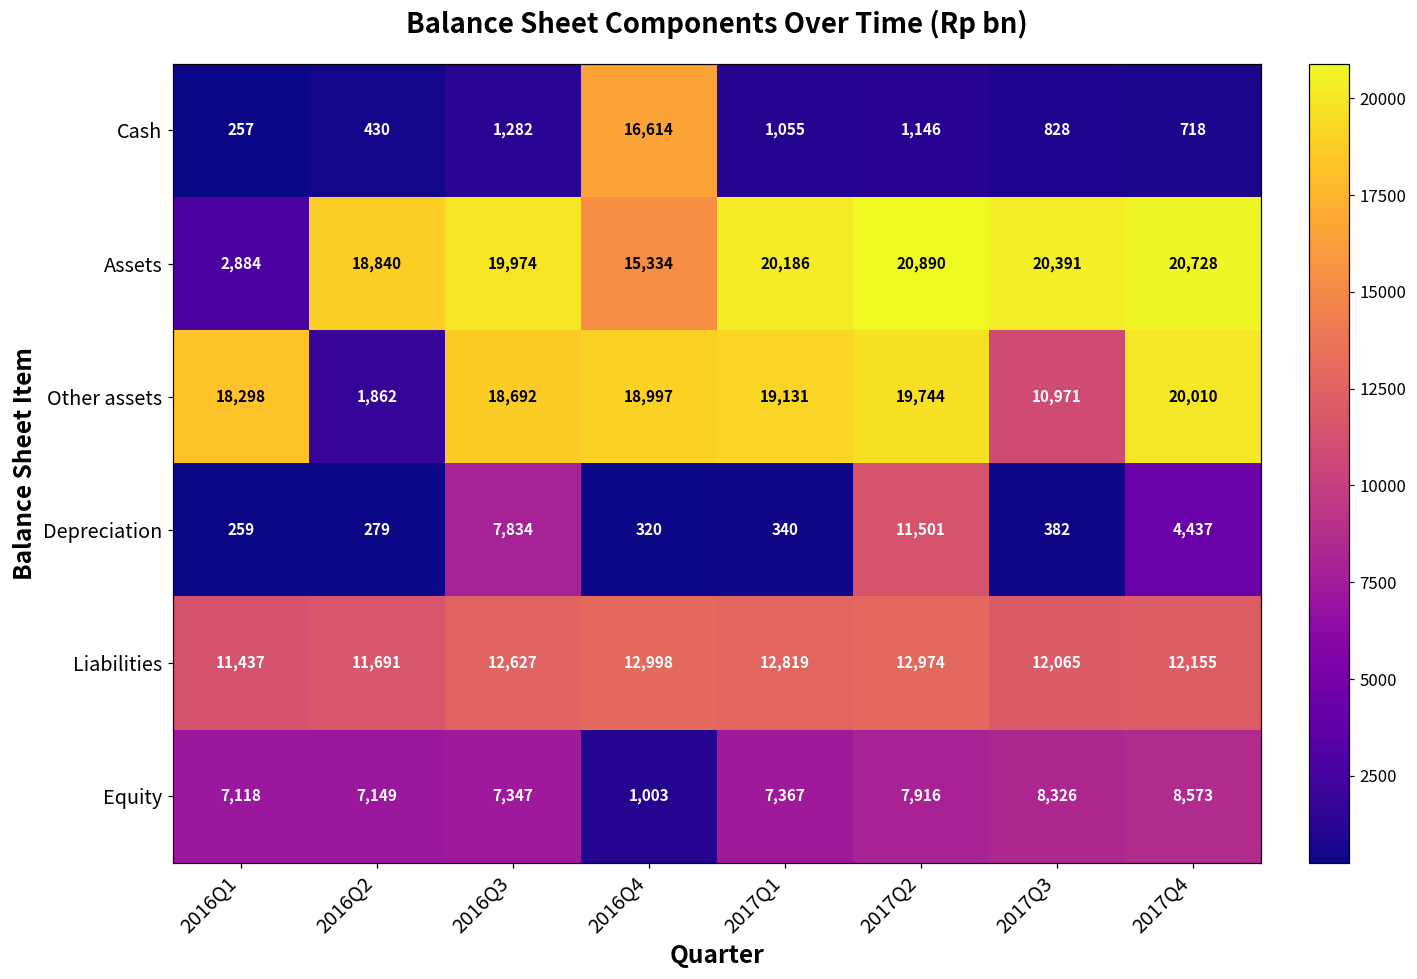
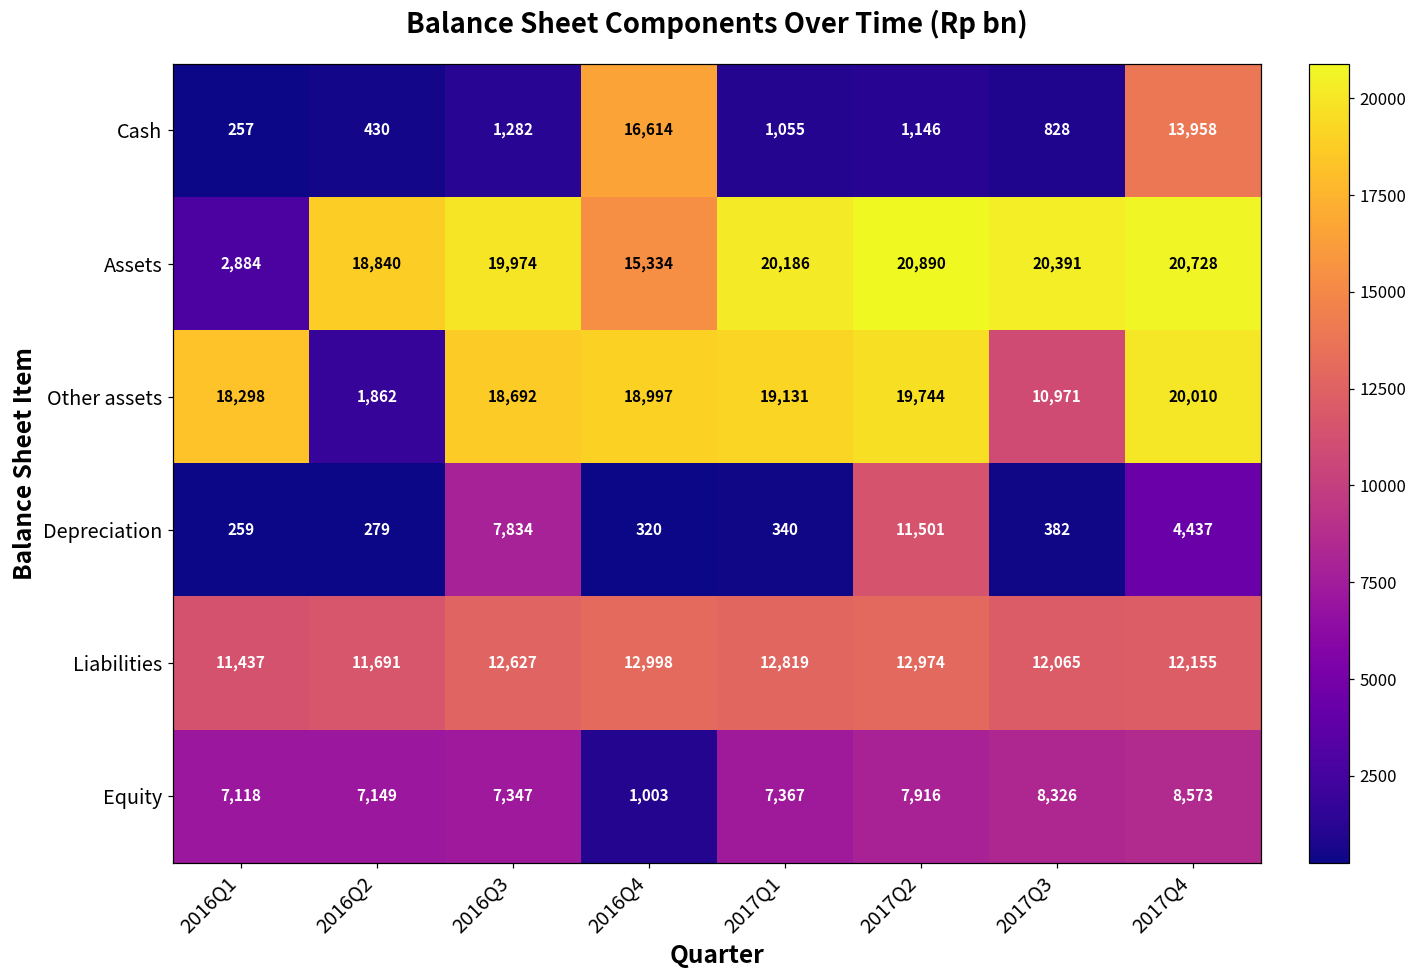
  {
    "Cash": {
      "2016Q1": "257",
      "2016Q2": "430",
      "2016Q3": "1,282",
      "2016Q4": "16,614",
      "2017Q1": "1,055",
      "2017Q2": "1,146",
      "2017Q3": "828",
-     "2017Q4": "718"
+     "2017Q4": "13,958"
    },
    "Assets": {
      "2016Q1": "2,884",
      "2016Q2": "18,840",
      "2016Q3": "19,974",
      "2016Q4": "15,334",
      "2017Q1": "20,186",
      "2017Q2": "20,890",
      "2017Q3": "20,391",
      "2017Q4": "20,728"
    },
    "Other assets": {
      "2016Q1": "18,298",
      "2016Q2": "1,862",
      "2016Q3": "18,692",
      "2016Q4": "18,997",
      "2017Q1": "19,131",
      "2017Q2": "19,744",
      "2017Q3": "10,971",
      "2017Q4": "20,010"
    },
    "Depreciation": {
      "2016Q1": "259",
      "2016Q2": "279",
      "2016Q3": "7,834",
      "2016Q4": "320",
      "2017Q1": "340",
      "2017Q2": "11,501",
      "2017Q3": "382",
      "2017Q4": "4,437"
    },
    "Liabilities": {
      "2016Q1": "11,437",
      "2016Q2": "11,691",
      "2016Q3": "12,627",
      "2016Q4": "12,998",
      "2017Q1": "12,819",
      "2017Q2": "12,974",
      "2017Q3": "12,065",
      "2017Q4": "12,155"
    },
    "Equity": {
      "2016Q1": "7,118",
      "2016Q2": "7,149",
      "2016Q3": "7,347",
      "2016Q4": "1,003",
      "2017Q1": "7,367",
      "2017Q2": "7,916",
      "2017Q3": "8,326",
      "2017Q4": "8,573"
    }
  }
